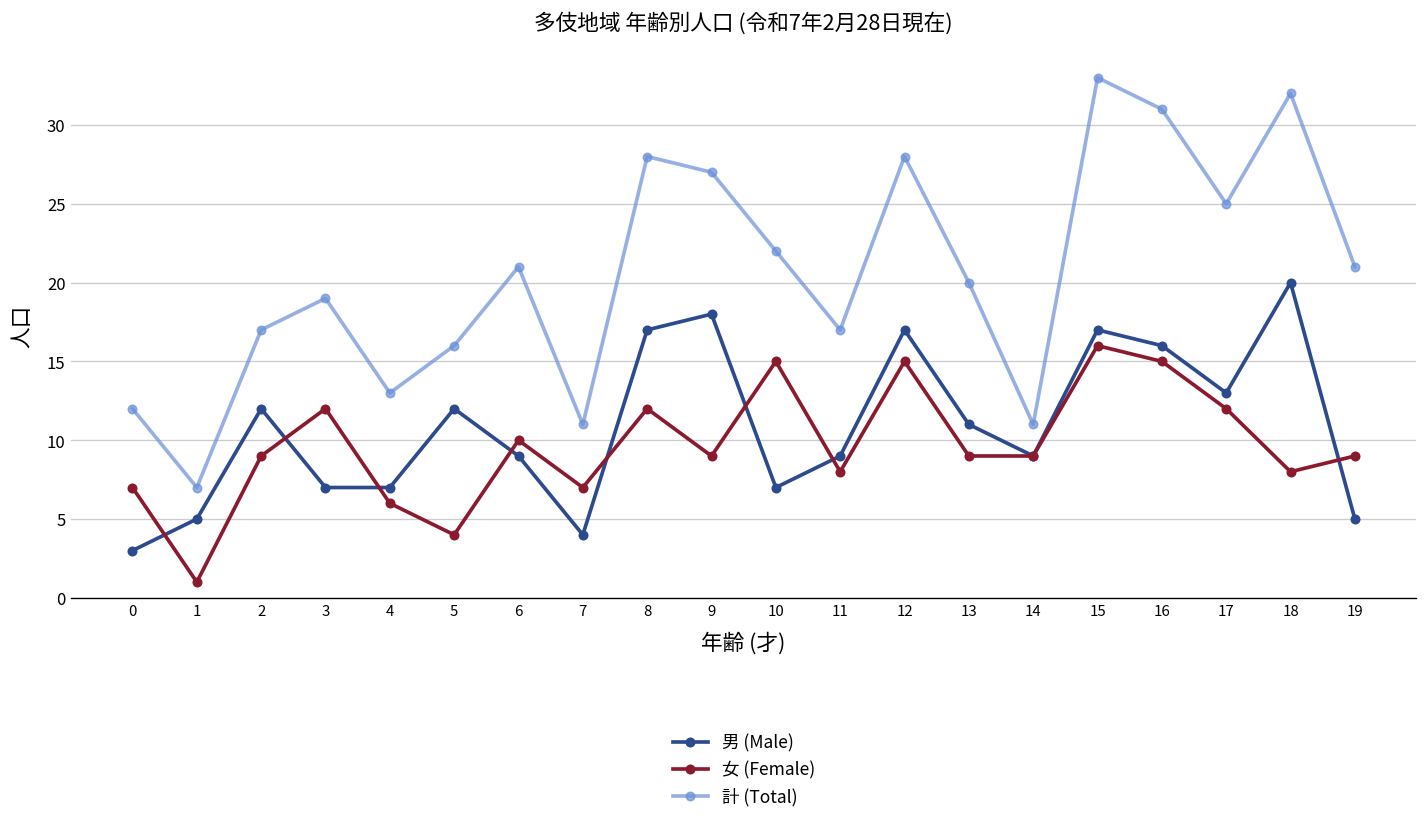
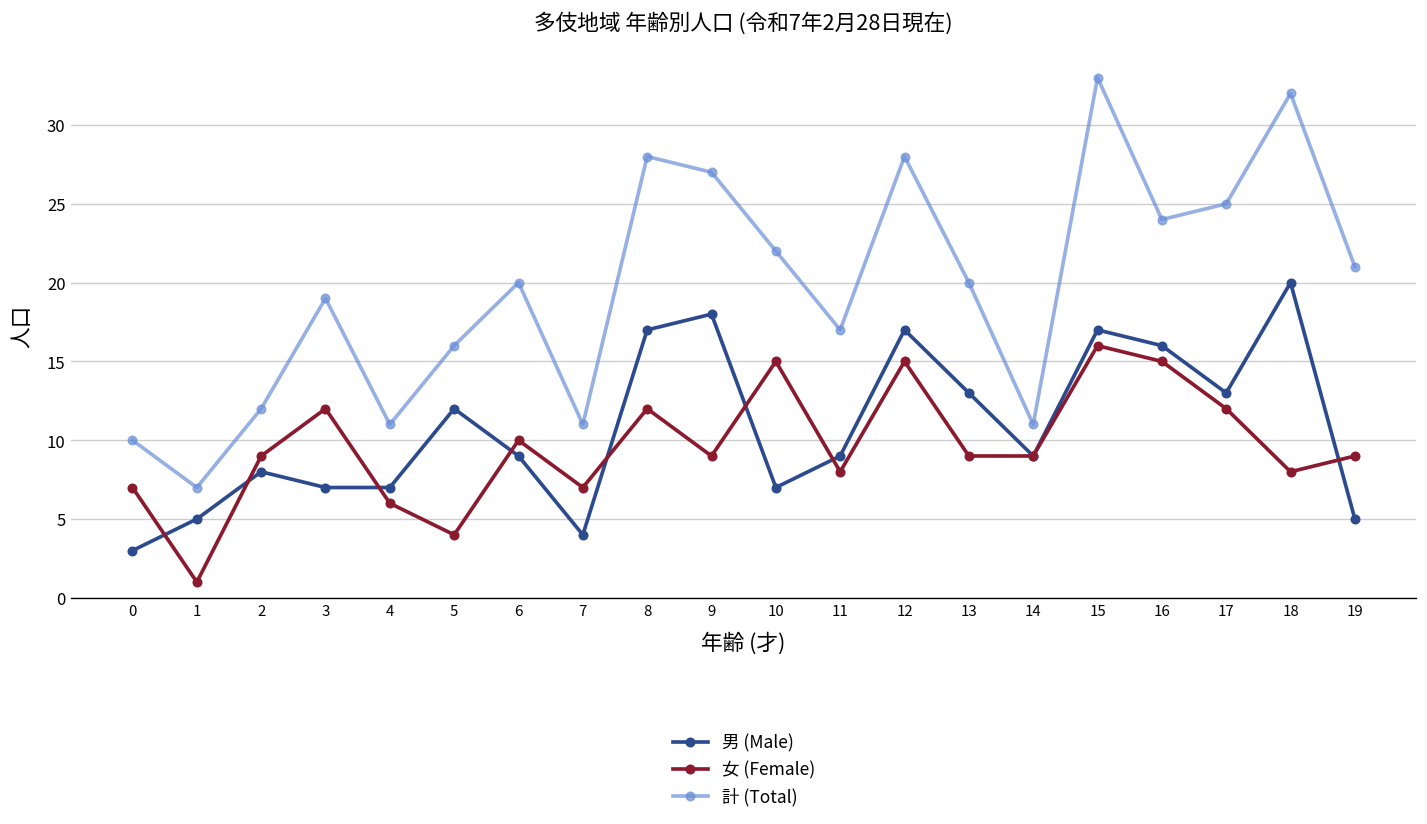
  {
    "男 (Male)": {
      "0": 3,
      "1": 5,
-     "2": 12,
+     "2": 8,
      "3": 7,
      "4": 7,
      "5": 12,
      "6": 9,
      "7": 4,
      "8": 17,
      "9": 18,
      "10": 7,
      "11": 9,
      "12": 17,
-     "13": 11,
+     "13": 13,
      "15": 17,
      "16": 16,
      "17": 13,
      "18": 20,
      "19": 5
    },
    "女 (Female)": {
      "0": 7,
      "1": 1,
      "2": 9,
      "3": 12,
      "4": 6,
      "5": 4,
      "6": 10,
      "7": 7,
      "8": 12,
      "9": 9,
      "10": 15,
      "11": 8,
      "12": 15,
      "13": 9,
      "15": 16,
      "16": 15,
      "17": 12,
      "18": 8,
      "19": 9
    },
    "計 (Total)": {
-     "0": 12,
+     "0": 10,
      "1": 7,
-     "2": 17,
+     "2": 12,
      "3": 19,
-     "4": 13,
+     "4": 11,
      "5": 16,
-     "6": 21,
+     "6": 20,
      "7": 11,
      "8": 28,
      "9": 27,
      "10": 22,
      "11": 17,
      "12": 28,
      "13": 20,
      "14": 11,
      "15": 33,
-     "16": 31,
+     "16": 24,
      "17": 25,
      "18": 32,
      "19": 21
    }
  }
